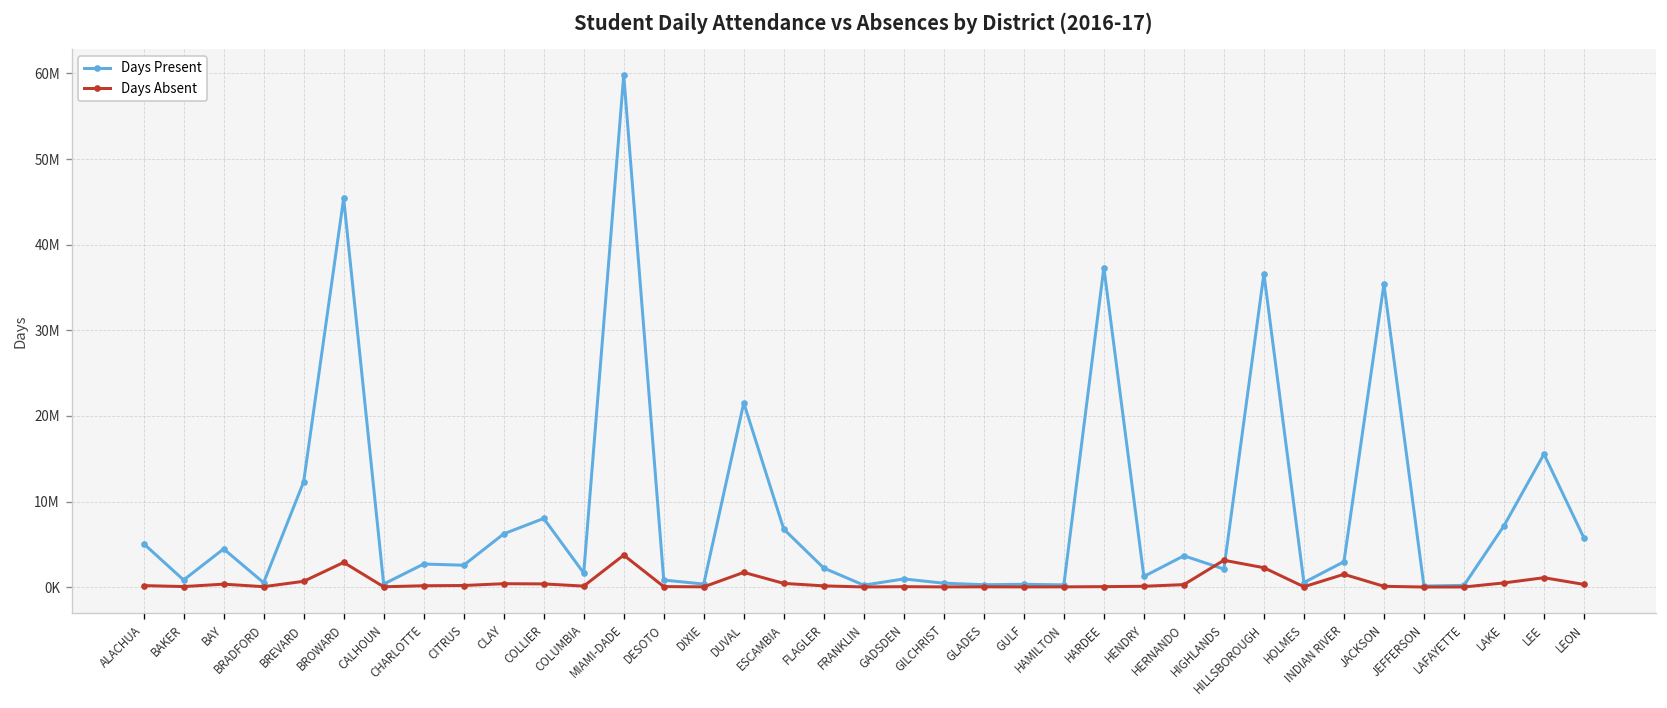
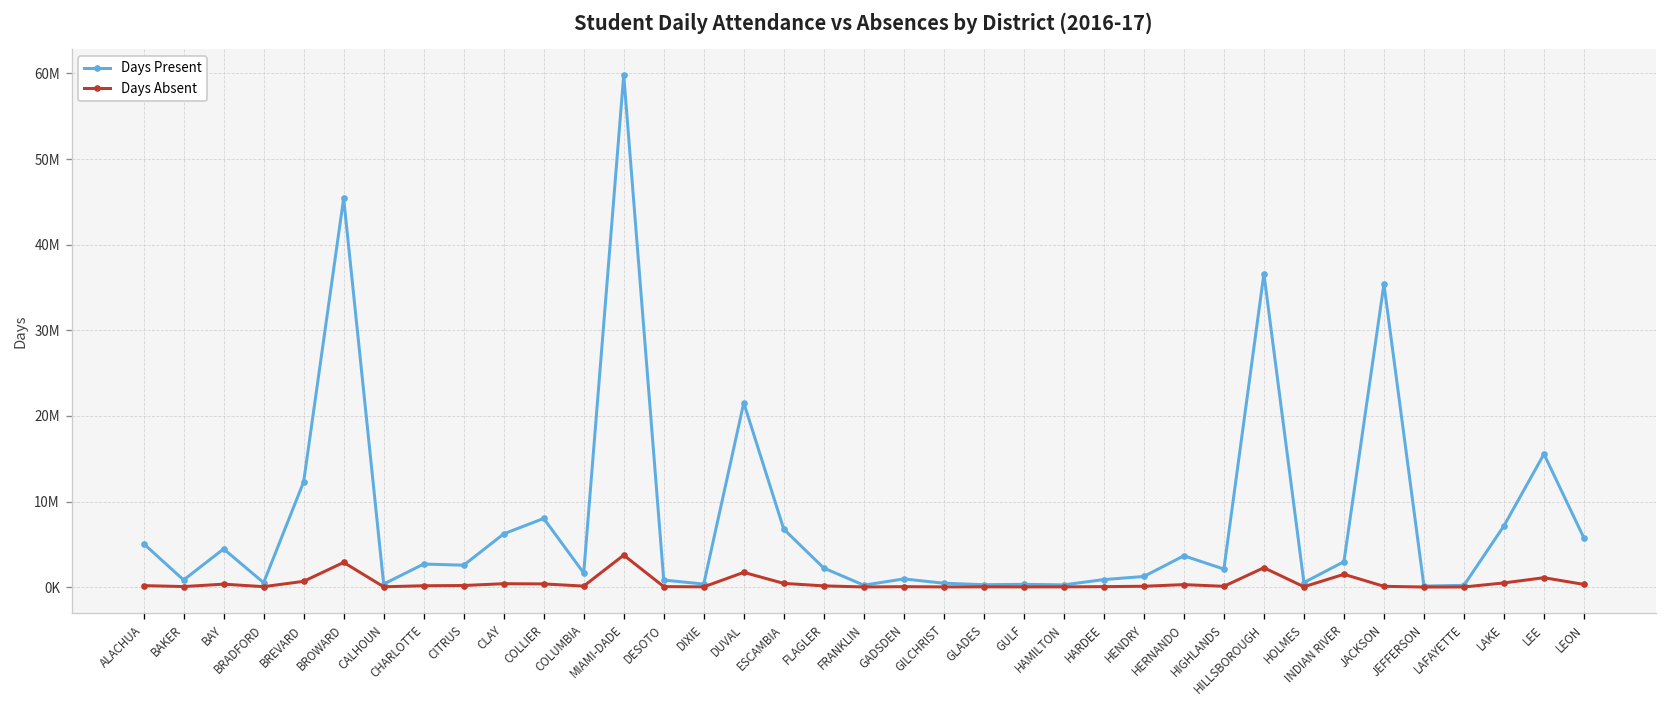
  {
    "Days Present": {
      "ALACHUA": 5000000,
      "BAKER": 1000000,
      "BAY": 4000000,
      "BRADFORD": 1000000,
      "BREVARD": 12000000,
      "BROWARD": 45000000,
      "CHARLOTTE": 3000000,
      "CITRUS": 3000000,
      "CLAY": 6000000,
      "COLLIER": 8000000,
      "COLUMBIA": 2000000,
      "MIAMI-DADE": 60000000,
      "DESOTO": 1000000,
      "DUVAL": 22000000,
      "ESCAMBIA": 7000000,
      "FLAGLER": 2000000,
      "GADSDEN": 1000000,
      "GILCHRIST": 0,
-     "HARDEE": 37000000,
+     "HARDEE": 1000000,
      "HENDRY": 1000000,
      "HERNANDO": 4000000,
      "HIGHLANDS": 2000000,
      "HILLSBOROUGH": 37000000,
      "HOLMES": 1000000,
      "INDIAN RIVER": 3000000,
      "JACKSON": 35000000,
      "LAKE": 7000000,
      "LEE": 16000000,
      "LEON": 6000000
    },
    "Days Absent": {
      "ALACHUA": 0,
      "BAKER": 0,
      "BAY": 0,
      "BRADFORD": 0,
      "BREVARD": 1000000,
      "BROWARD": 3000000,
      "CHARLOTTE": 0,
      "CITRUS": 0,
      "CLAY": 0,
      "COLLIER": 0,
      "COLUMBIA": 0,
      "MIAMI-DADE": 4000000,
      "DESOTO": 0,
      "DUVAL": 2000000,
      "ESCAMBIA": 0,
      "FLAGLER": 0,
      "GADSDEN": 0,
      "GILCHRIST": 0,
      "HARDEE": 0,
      "HENDRY": 0,
      "HERNANDO": 0,
-     "HIGHLANDS": 3000000,
+     "HIGHLANDS": 0,
      "HILLSBOROUGH": 2000000,
      "HOLMES": 0,
      "INDIAN RIVER": 1000000,
      "JACKSON": 0,
      "LAKE": 0,
      "LEE": 1000000,
      "LEON": 0
    }
  }
